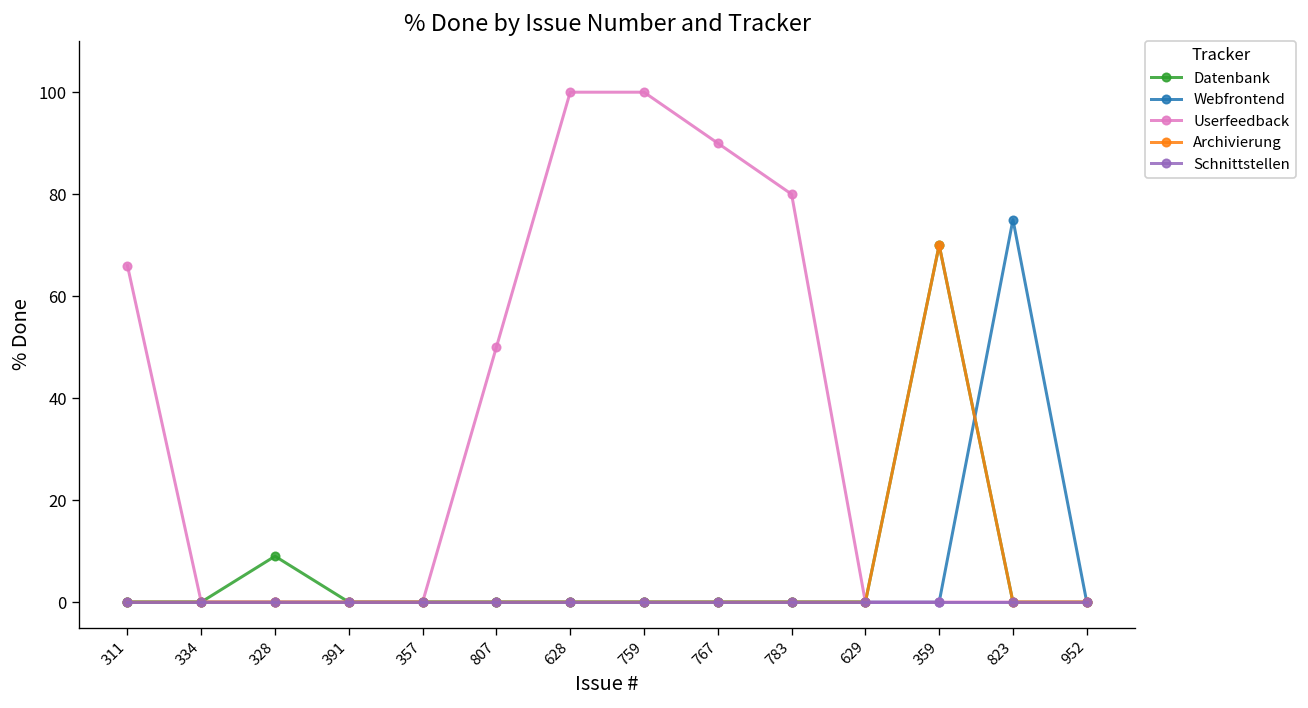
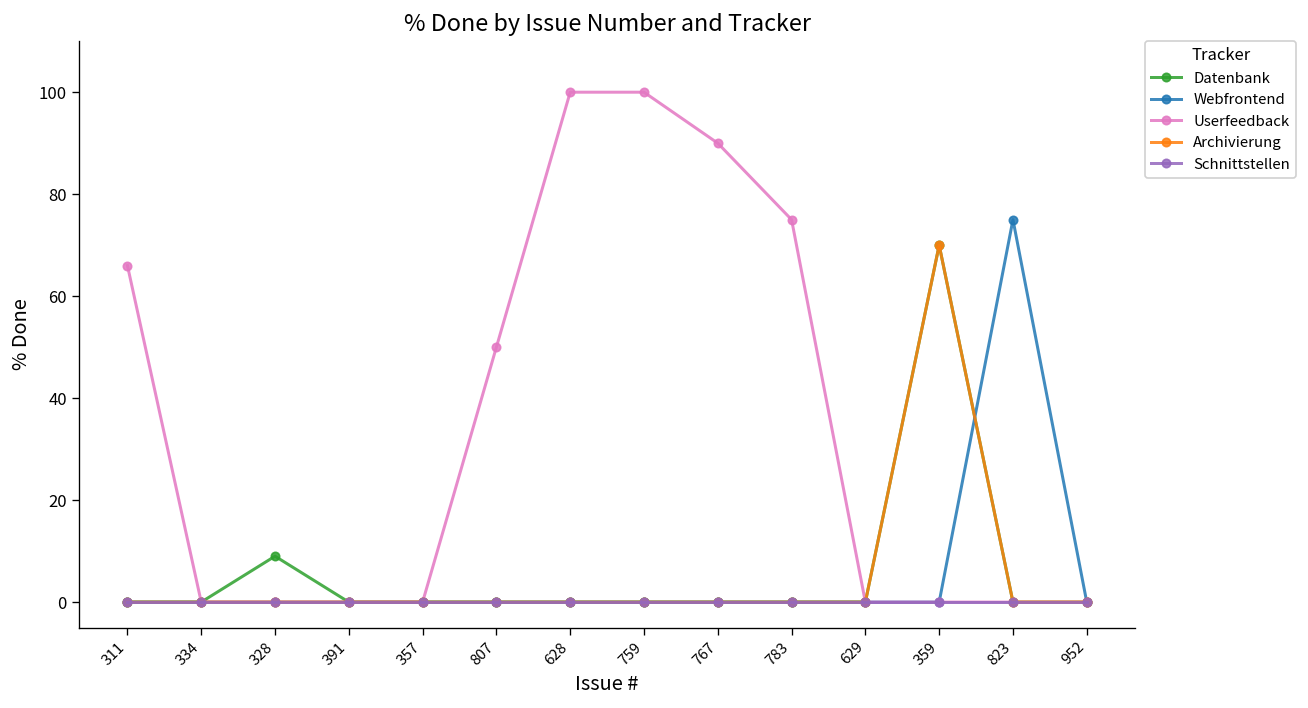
  {
    "Datenbank": {
      "328": 9
    },
    "Webfrontend": {
      "823": 75
    },
    "Userfeedback": {
      "311": 66,
      "807": 50,
      "628": 100,
      "759": 100,
      "767": 90,
-     "783": 80
+     "783": 75
    }
  }
